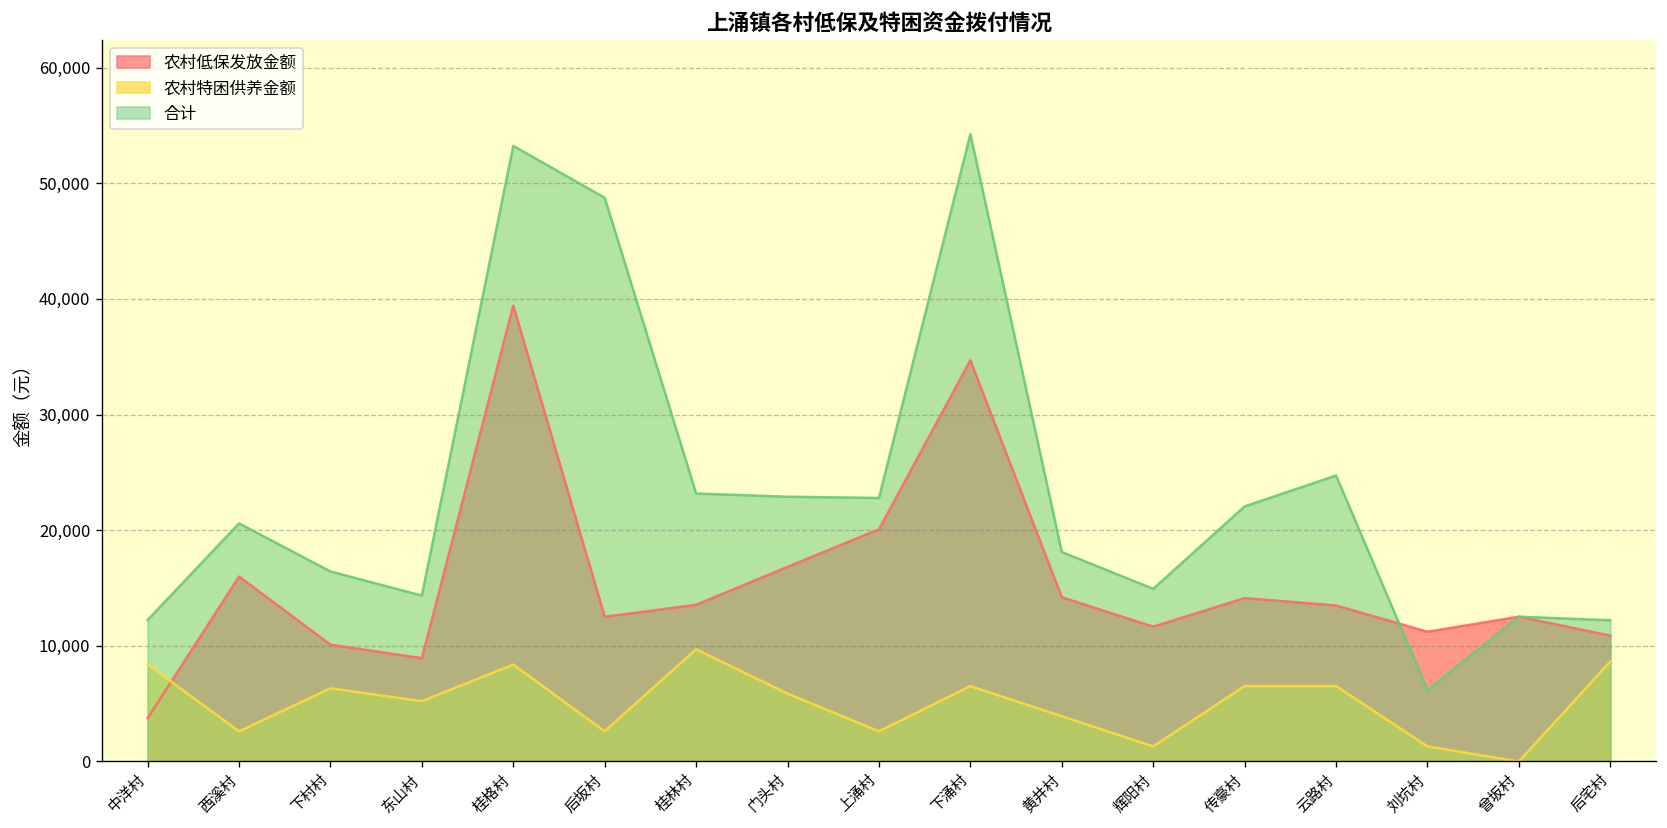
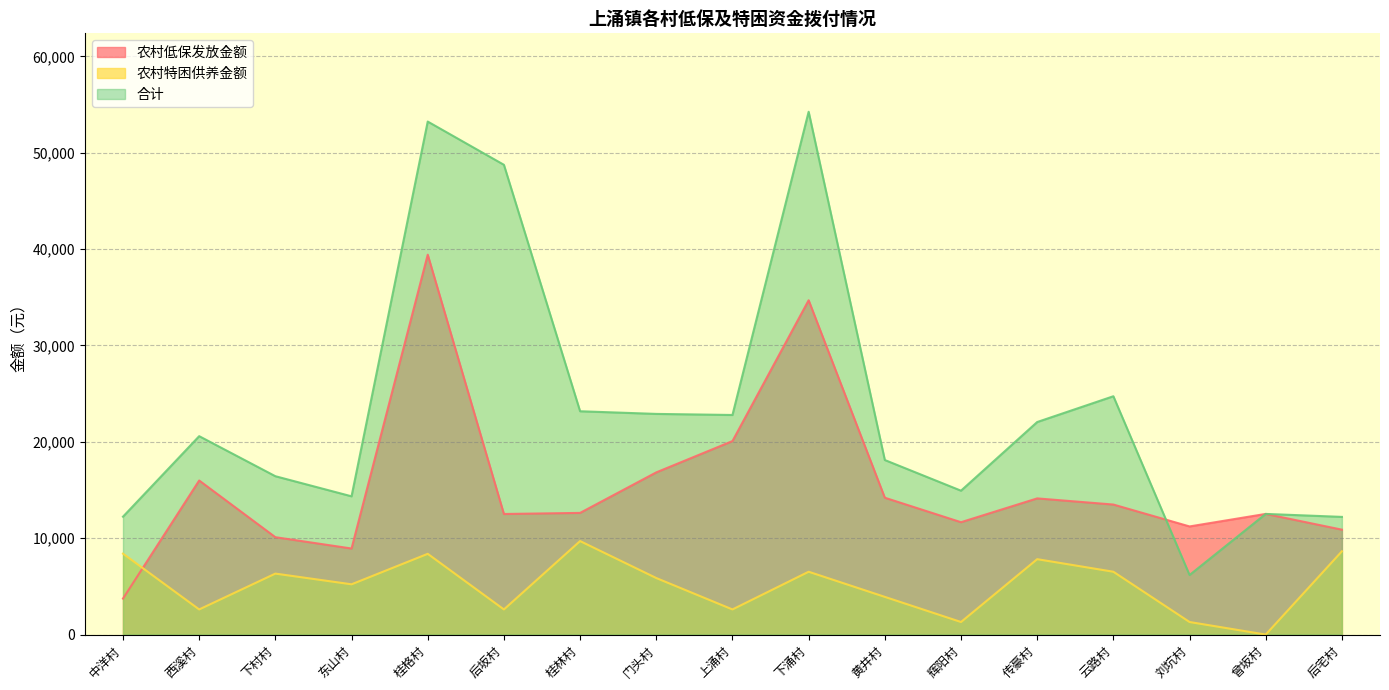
  {
    "农村低保发放金额": {
      "中洋村": "4,000",
      "西溪村": "16,000",
      "下村村": "10,000",
      "东山村": "9,000",
      "桂格村": "39,000",
      "后坂村": "13,000",
-     "桂林村": "14,000",
+     "桂林村": "13,000",
      "门头村": "17,000",
      "上涌村": "20,000",
      "下涌村": "35,000",
      "黄井村": "14,000",
      "辉阳村": "12,000",
      "传豪村": "14,000",
      "云路村": "13,000",
      "刘坑村": "11,000",
      "后宅村": "11,000"
    },
    "农村特困供养金额": {
      "中洋村": "8,000",
      "西溪村": "3,000",
      "下村村": "6,000",
      "东山村": "5,000",
      "桂格村": "8,000",
      "后坂村": "3,000",
      "桂林村": "10,000",
      "门头村": "6,000",
      "上涌村": "3,000",
      "下涌村": "7,000",
      "黄井村": "4,000",
      "辉阳村": "1,000",
-     "传豪村": "7,000",
+     "传豪村": "8,000",
      "云路村": "7,000",
      "刘坑村": "1,000",
      "曾坂村": "0",
      "后宅村": "9,000"
    },
    "合计": {
      "中洋村": "12,000",
      "西溪村": "21,000",
      "下村村": "16,000",
      "东山村": "14,000",
      "桂格村": "53,000",
      "后坂村": "49,000",
      "桂林村": "23,000",
      "门头村": "23,000",
      "上涌村": "23,000",
      "下涌村": "54,000",
      "黄井村": "18,000",
      "辉阳村": "15,000",
      "传豪村": "22,000",
      "云路村": "25,000",
      "刘坑村": "6,000",
      "后宅村": "12,000"
    }
  }
